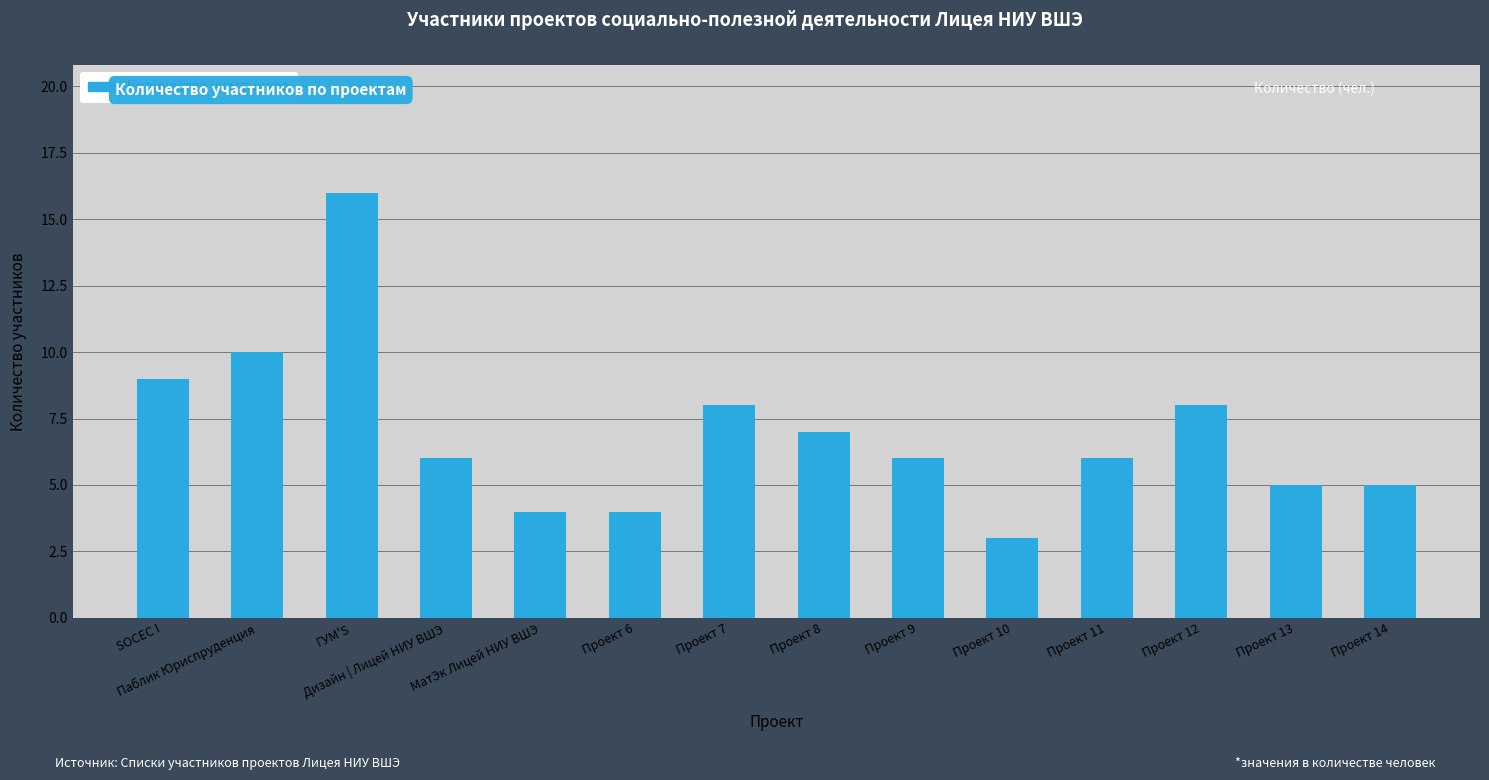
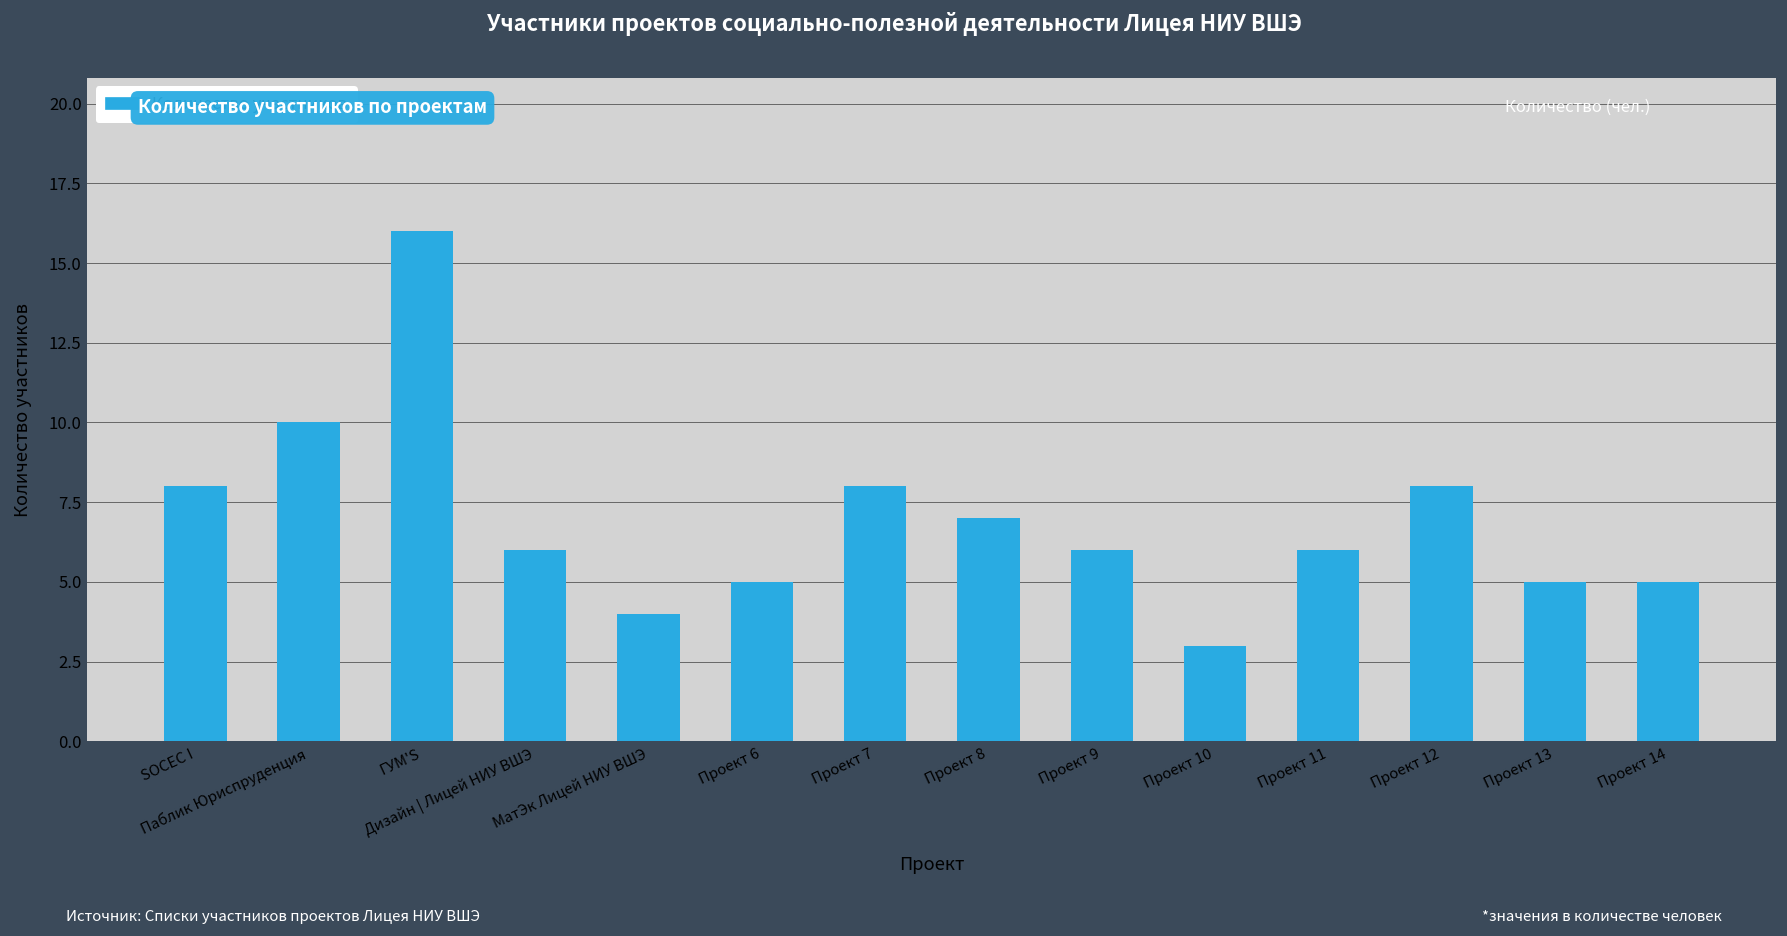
  {
-   "SOCEC I": 9,
+   "SOCEC I": 8,
    "Паблик Юриспруденция": 10,
    "ГУМ'S": 16,
    "Дизайн | Лицей НИУ ВШЭ": 6,
    "МатЭк Лицей НИУ ВШЭ": 4,
-   "Проект 6": 4,
+   "Проект 6": 5,
    "Проект 7": 8,
    "Проект 8": 7,
    "Проект 9": 6,
    "Проект 10": 3,
    "Проект 11": 6,
    "Проект 12": 8,
    "Проект 13": 5,
    "Проект 14": 5
  }
